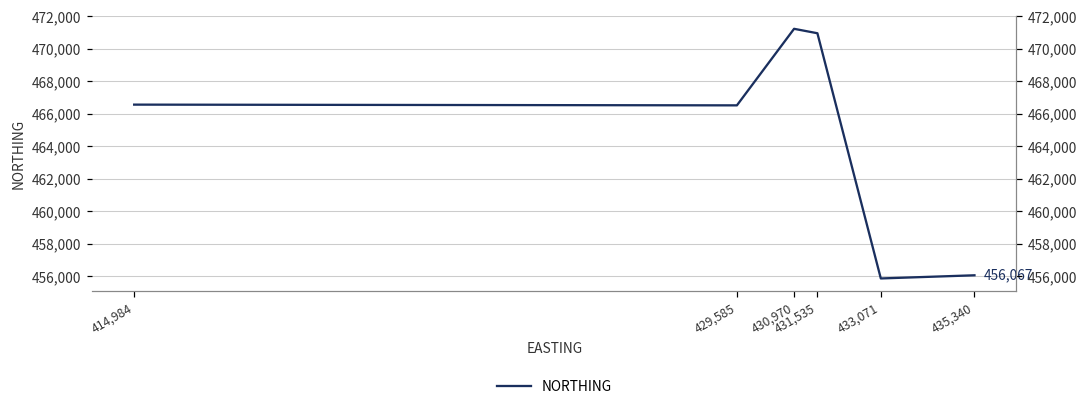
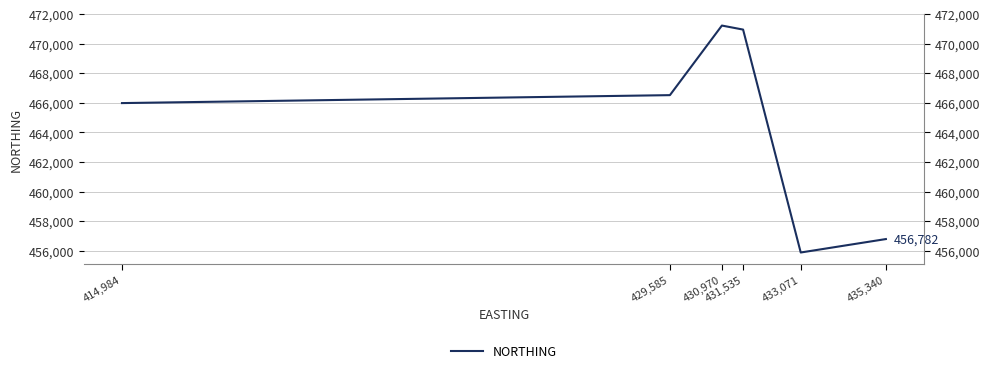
  {
-   "414,984": "466,600",
-   "435,340": "456,067"
+   "414,984": "466,000",
+   "435,340": "456,782"
  }
